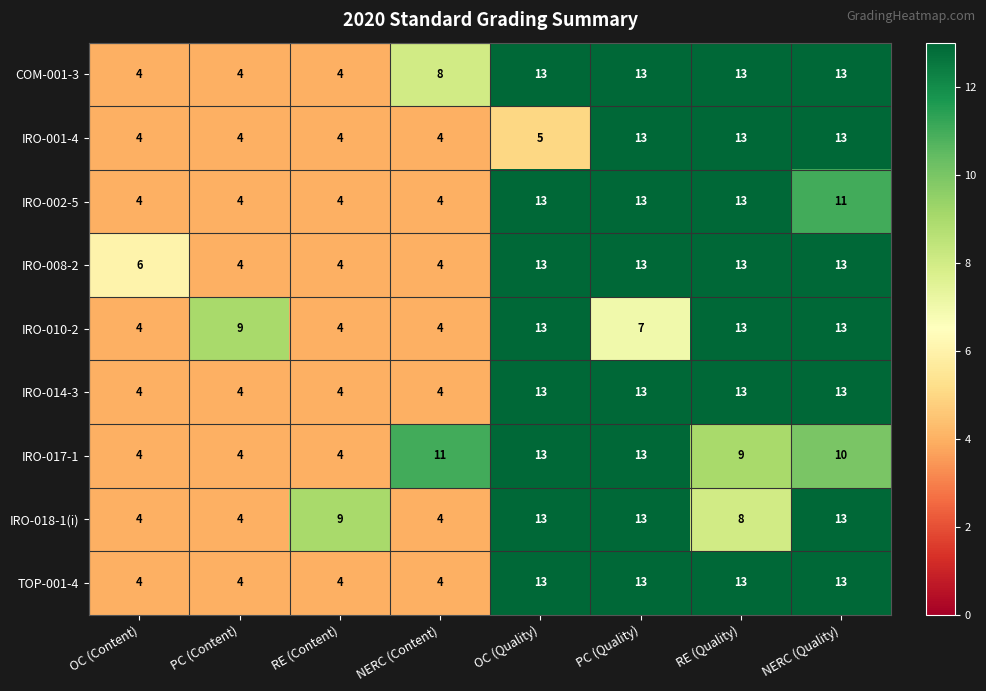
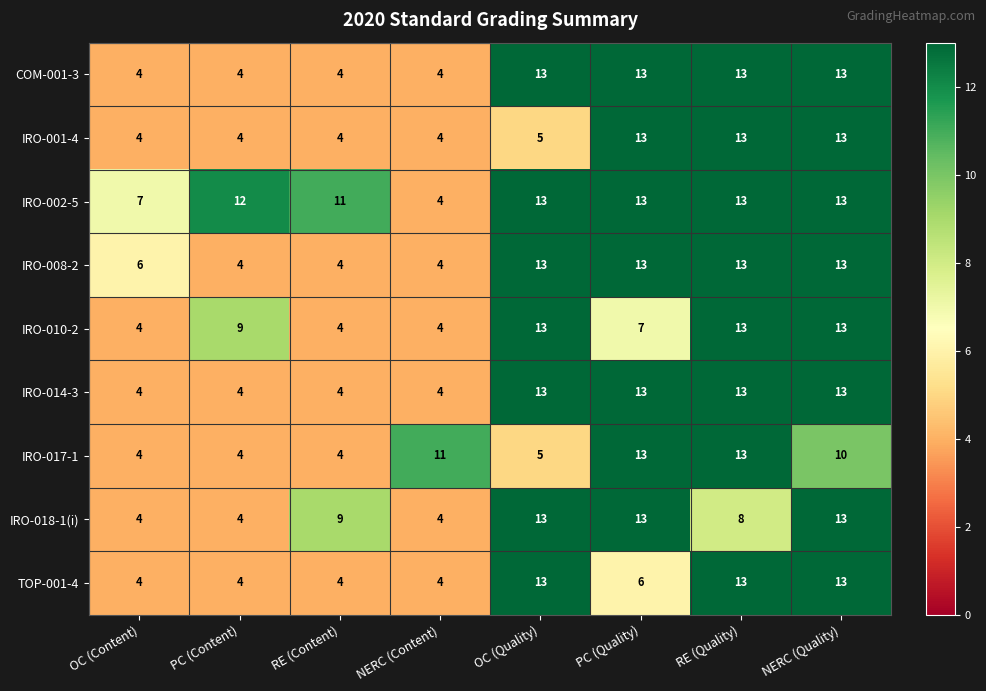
  {
    "COM-001-3": {
      "OC (Content)": 4,
      "PC (Content)": 4,
      "RE (Content)": 4,
-     "NERC (Content)": 8,
+     "NERC (Content)": 4,
      "OC (Quality)": 13,
      "PC (Quality)": 13,
      "RE (Quality)": 13,
      "NERC (Quality)": 13
    },
    "IRO-001-4": {
      "OC (Content)": 4,
      "PC (Content)": 4,
      "RE (Content)": 4,
      "NERC (Content)": 4,
      "OC (Quality)": 5,
      "PC (Quality)": 13,
      "RE (Quality)": 13,
      "NERC (Quality)": 13
    },
    "IRO-002-5": {
-     "OC (Content)": 4,
-     "PC (Content)": 4,
-     "RE (Content)": 4,
+     "OC (Content)": 7,
+     "PC (Content)": 12,
+     "RE (Content)": 11,
      "NERC (Content)": 4,
      "OC (Quality)": 13,
      "PC (Quality)": 13,
      "RE (Quality)": 13,
-     "NERC (Quality)": 11
+     "NERC (Quality)": 13
    },
    "IRO-008-2": {
      "OC (Content)": 6,
      "PC (Content)": 4,
      "RE (Content)": 4,
      "NERC (Content)": 4,
      "OC (Quality)": 13,
      "PC (Quality)": 13,
      "RE (Quality)": 13,
      "NERC (Quality)": 13
    },
    "IRO-010-2": {
      "OC (Content)": 4,
      "PC (Content)": 9,
      "RE (Content)": 4,
      "NERC (Content)": 4,
      "OC (Quality)": 13,
      "PC (Quality)": 7,
      "RE (Quality)": 13,
      "NERC (Quality)": 13
    },
    "IRO-014-3": {
      "OC (Content)": 4,
      "PC (Content)": 4,
      "RE (Content)": 4,
      "NERC (Content)": 4,
      "OC (Quality)": 13,
      "PC (Quality)": 13,
      "RE (Quality)": 13,
      "NERC (Quality)": 13
    },
    "IRO-017-1": {
      "OC (Content)": 4,
      "PC (Content)": 4,
      "RE (Content)": 4,
      "NERC (Content)": 11,
-     "OC (Quality)": 13,
+     "OC (Quality)": 5,
      "PC (Quality)": 13,
-     "RE (Quality)": 9,
+     "RE (Quality)": 13,
      "NERC (Quality)": 10
    },
    "IRO-018-1(i)": {
      "OC (Content)": 4,
      "PC (Content)": 4,
      "RE (Content)": 9,
      "NERC (Content)": 4,
      "OC (Quality)": 13,
      "PC (Quality)": 13,
      "RE (Quality)": 8,
      "NERC (Quality)": 13
    },
    "TOP-001-4": {
      "OC (Content)": 4,
      "PC (Content)": 4,
      "RE (Content)": 4,
      "NERC (Content)": 4,
      "OC (Quality)": 13,
-     "PC (Quality)": 13,
+     "PC (Quality)": 6,
      "RE (Quality)": 13,
      "NERC (Quality)": 13
    }
  }
